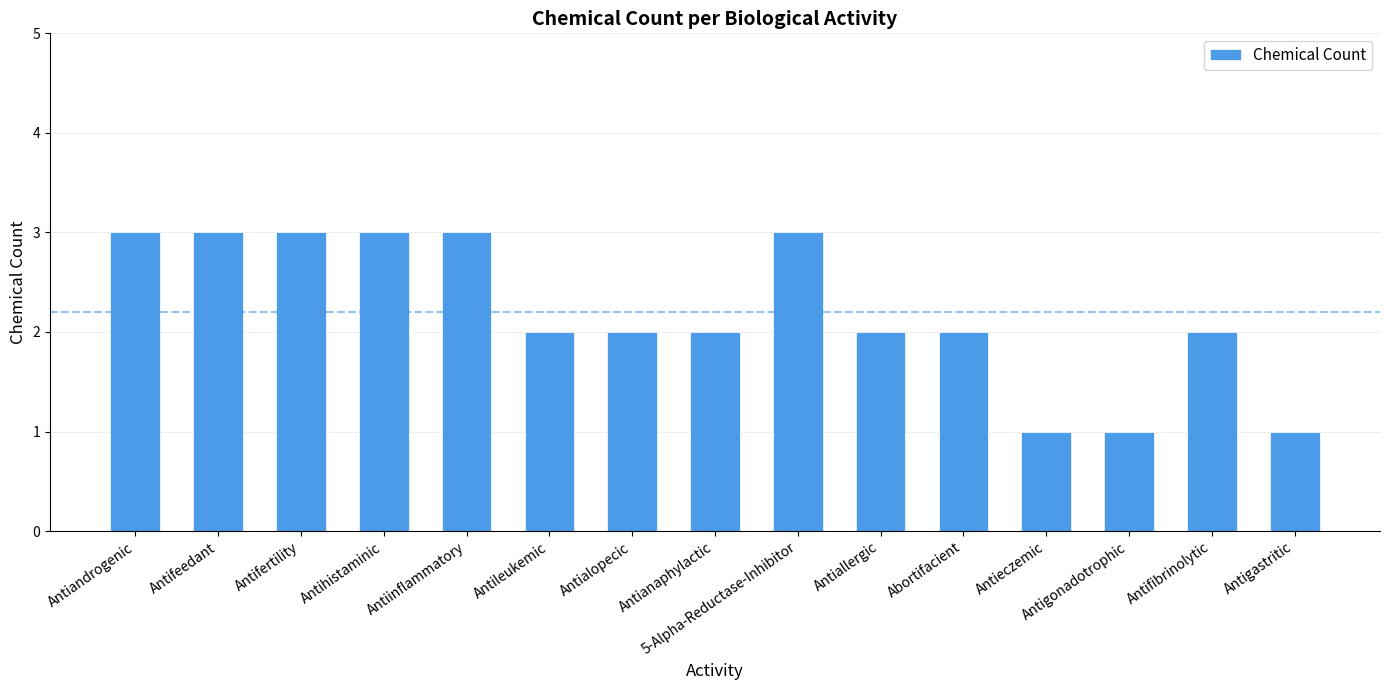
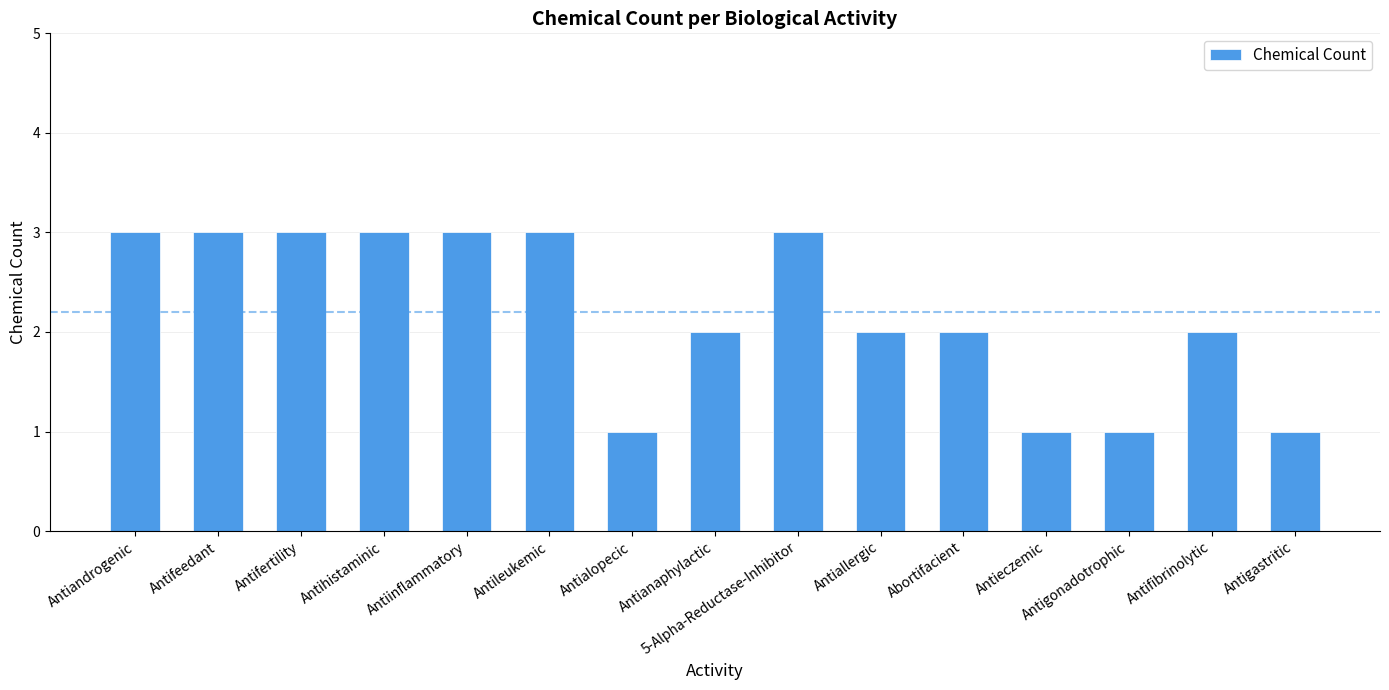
  {
    "Antiandrogenic": 3,
    "Antifeedant": 3,
    "Antifertility": 3,
    "Antihistaminic": 3,
    "Antiinflammatory": 3,
-   "Antileukemic": 2,
-   "Antialopecic": 2,
+   "Antileukemic": 3,
+   "Antialopecic": 1,
    "Antianaphylactic": 2,
    "5-Alpha-Reductase-Inhibitor": 3,
    "Antiallergic": 2,
    "Abortifacient": 2,
    "Antieczemic": 1,
    "Antigonadotrophic": 1,
    "Antifibrinolytic": 2,
    "Antigastritic": 1
  }
